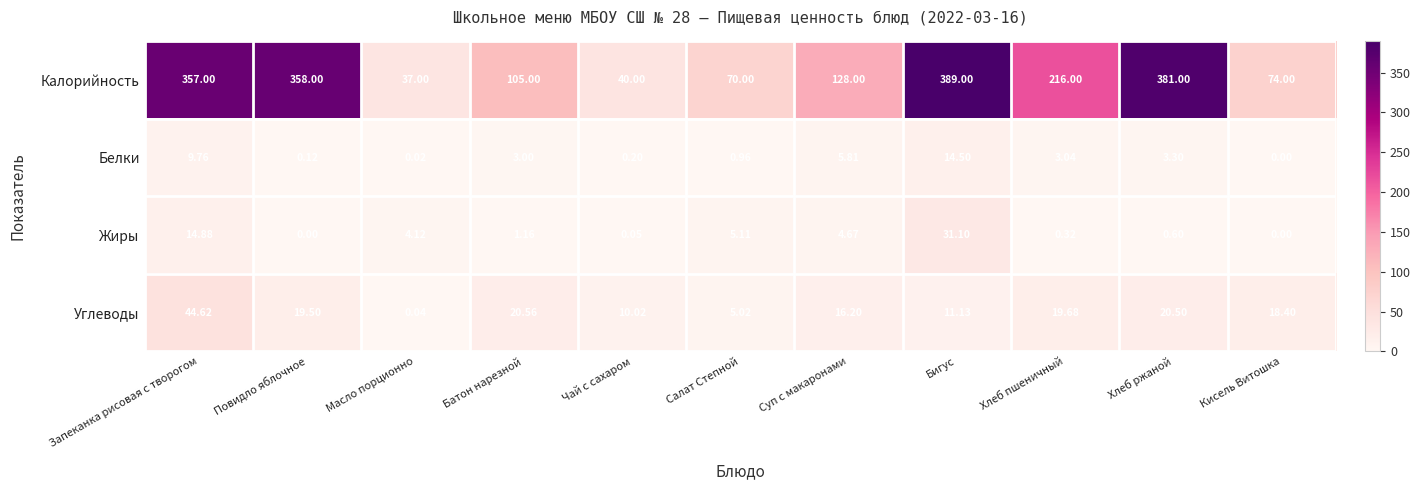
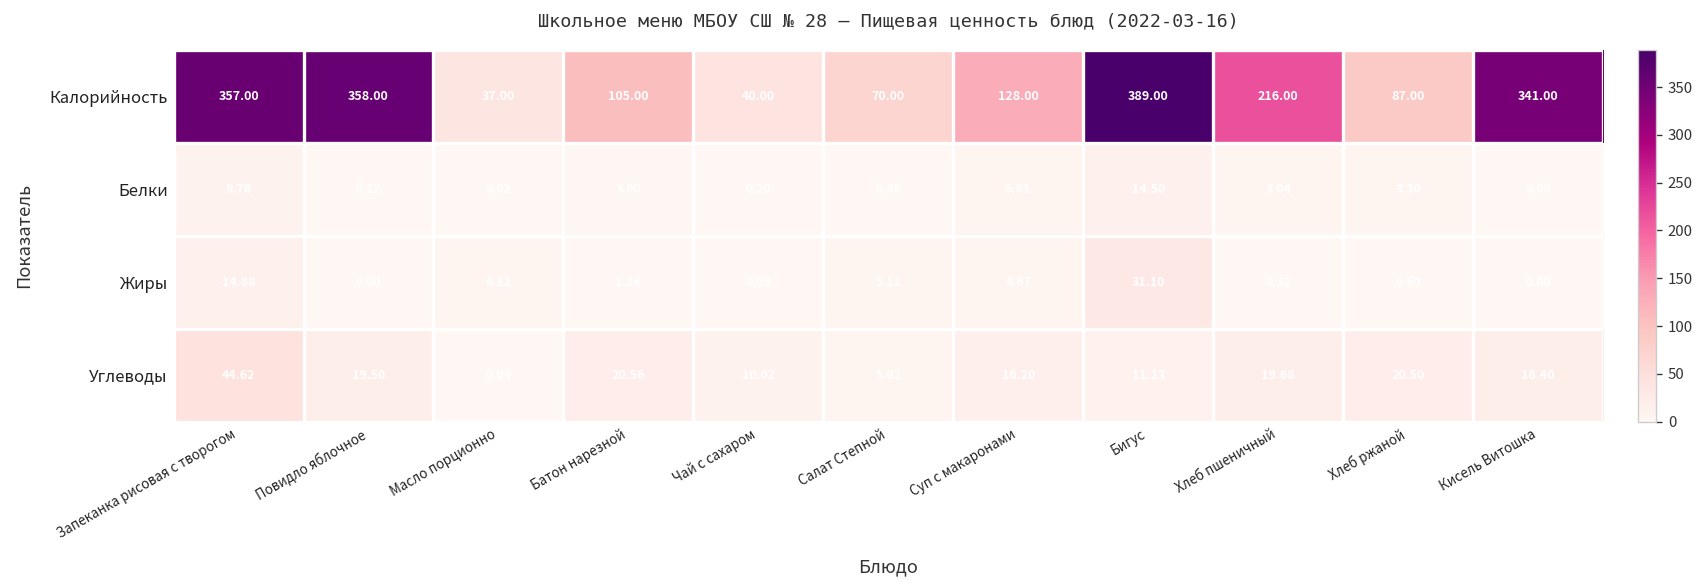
  {
    "Калорийность": {
      "Запеканка рисовая с творогом": 357.00,
      "Повидло яблочное": 358.00,
      "Батон нарезной": 105.00,
      "Суп с макаронами": 128.00,
      "Бигус": 389.00,
      "Хлеб пшеничный": 216.00,
-     "Хлеб ржаной": 381.00,
-     "Кисель Витошка": 74.00
+     "Хлеб ржаной": 87.00,
+     "Кисель Витошка": 341.00
    }
  }
